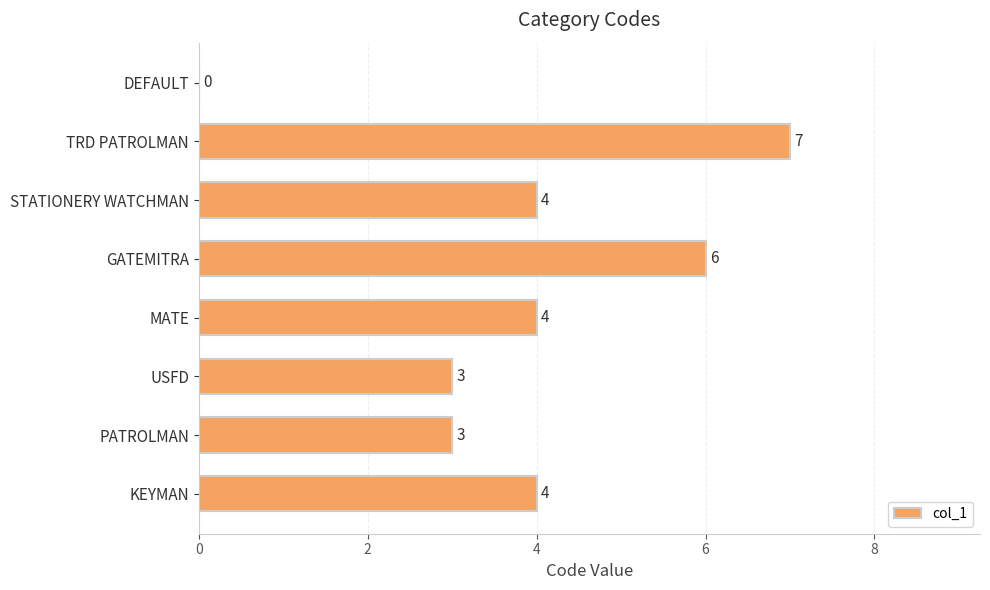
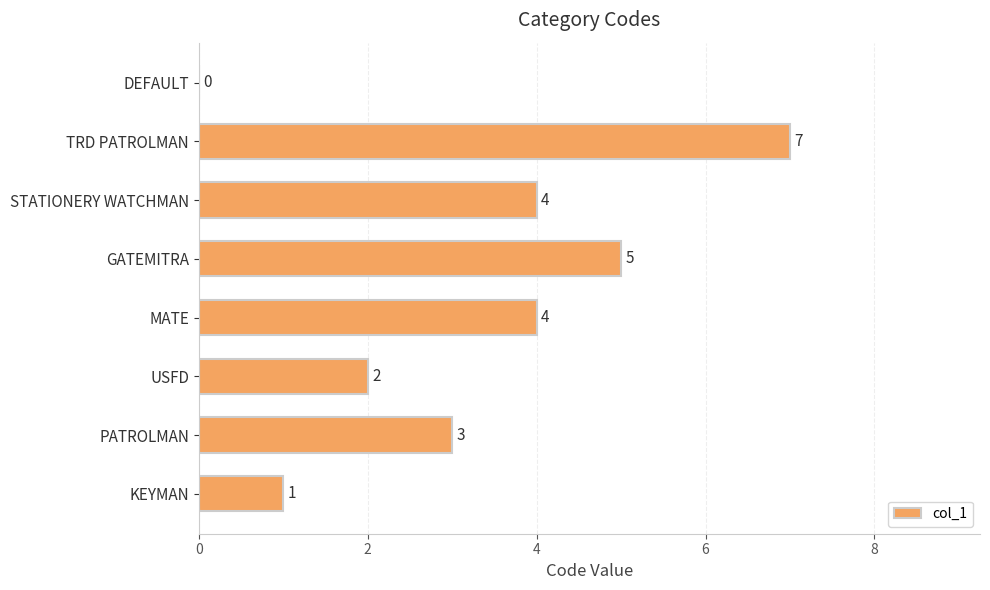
  {
    "DEFAULT": 0,
    "TRD PATROLMAN": 7,
    "STATIONERY WATCHMAN": 4,
-   "GATEMITRA": 6,
+   "GATEMITRA": 5,
    "MATE": 4,
-   "USFD": 3,
+   "USFD": 2,
    "PATROLMAN": 3,
-   "KEYMAN": 4
+   "KEYMAN": 1
  }
